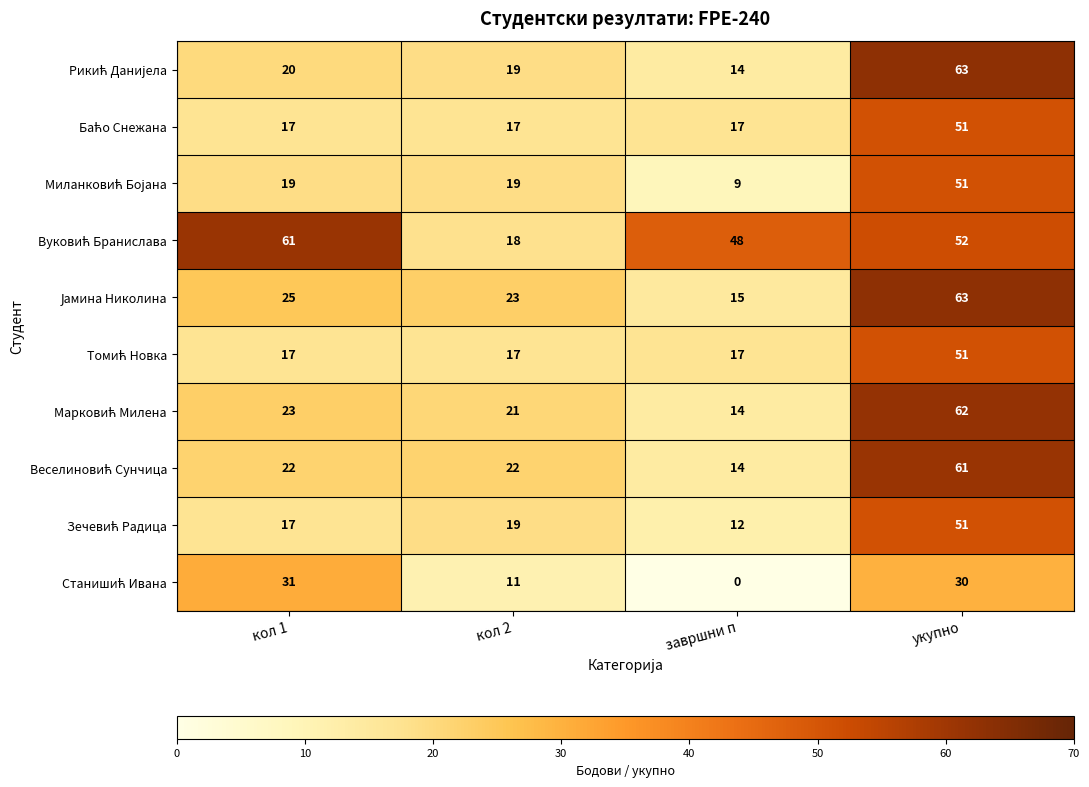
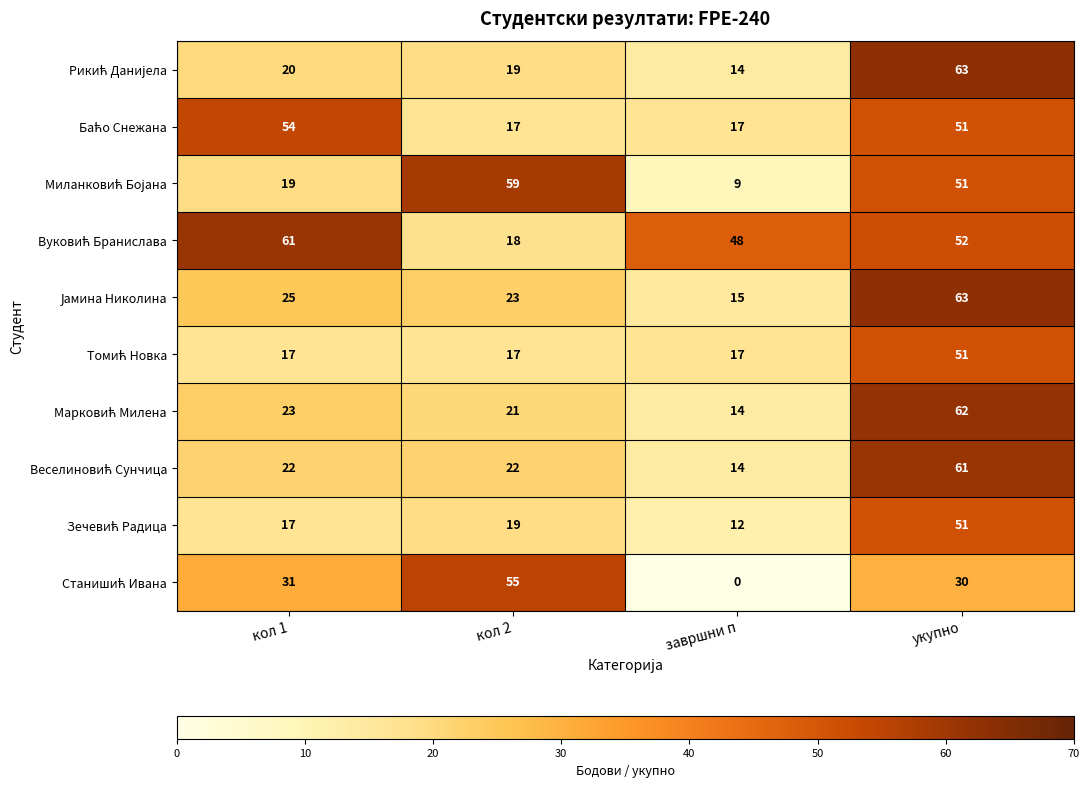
  {
    "Рикић Данијела": {
      "кол 1": 20,
      "кол 2": 19,
      "завршни п": 14,
      "укупно": 63
    },
    "Баћо Снежана": {
-     "кол 1": 17,
+     "кол 1": 54,
      "кол 2": 17,
      "завршни п": 17,
      "укупно": 51
    },
    "Миланковић Бојана": {
      "кол 1": 19,
-     "кол 2": 19,
+     "кол 2": 59,
      "завршни п": 9,
      "укупно": 51
    },
    "Вуковић Бранислава": {
      "кол 1": 61,
      "кол 2": 18,
      "завршни п": 48,
      "укупно": 52
    },
    "Јамина Николина": {
      "кол 1": 25,
      "кол 2": 23,
      "завршни п": 15,
      "укупно": 63
    },
    "Томић Новка": {
      "кол 1": 17,
      "кол 2": 17,
      "завршни п": 17,
      "укупно": 51
    },
    "Марковић Милена": {
      "кол 1": 23,
      "кол 2": 21,
      "завршни п": 14,
      "укупно": 62
    },
    "Веселиновић Сунчица": {
      "кол 1": 22,
      "кол 2": 22,
      "завршни п": 14,
      "укупно": 61
    },
    "Зечевић Радица": {
      "кол 1": 17,
      "кол 2": 19,
      "завршни п": 12,
      "укупно": 51
    },
    "Станишић Ивана": {
      "кол 1": 31,
-     "кол 2": 11,
+     "кол 2": 55,
      "завршни п": 0,
      "укупно": 30
    }
  }
